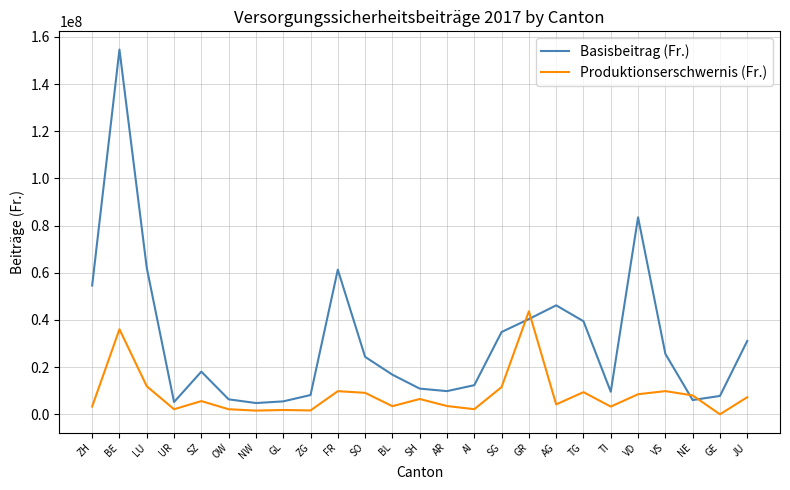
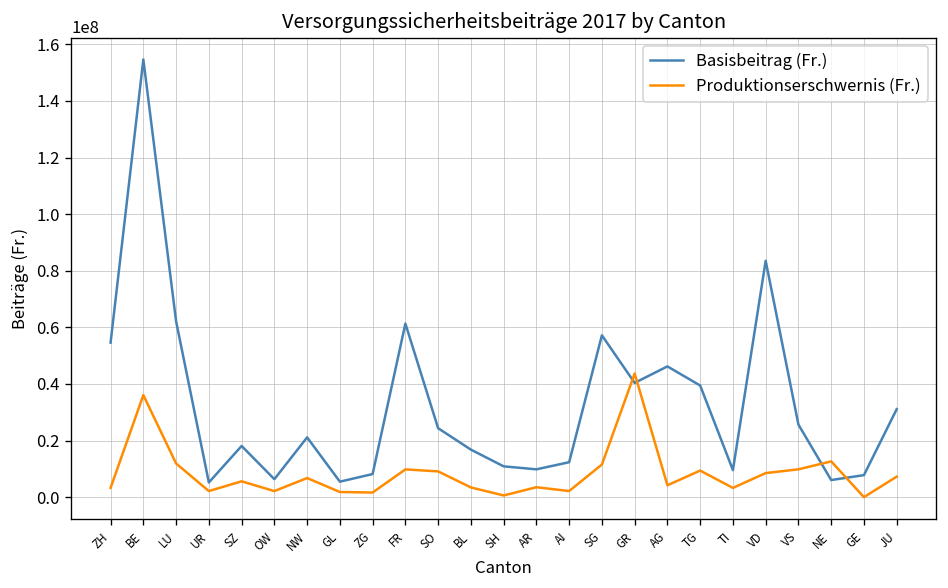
  {
    "Basisbeitrag (Fr.)": {
      "ZH": 55000000,
      "BE": 155000000,
      "LU": 62000000,
      "UR": 5000000,
      "SZ": 18000000,
      "OW": 6000000,
-     "NW": 5000000,
+     "NW": 21000000,
      "GL": 5000000,
      "ZG": 8000000,
      "FR": 61000000,
      "SO": 24000000,
      "BL": 17000000,
      "SH": 11000000,
      "AR": 10000000,
      "AI": 12000000,
-     "SG": 35000000,
+     "SG": 57000000,
      "GR": 40000000,
      "AG": 46000000,
      "TG": 39000000,
      "TI": 10000000,
      "VD": 84000000,
      "VS": 26000000,
      "NE": 6000000,
      "GE": 8000000,
      "JU": 31000000
    },
    "Produktionserschwernis (Fr.)": {
      "ZH": 3000000,
      "BE": 36000000,
      "LU": 12000000,
      "UR": 2000000,
      "SZ": 6000000,
      "OW": 2000000,
-     "NW": 2000000,
+     "NW": 7000000,
      "GL": 2000000,
      "ZG": 2000000,
      "FR": 10000000,
      "SO": 9000000,
      "BL": 3000000,
-     "SH": 6000000,
+     "SH": 1000000,
      "AR": 4000000,
      "AI": 2000000,
      "SG": 12000000,
      "GR": 44000000,
      "AG": 4000000,
      "TG": 9000000,
      "TI": 3000000,
      "VD": 9000000,
      "VS": 10000000,
-     "NE": 8000000,
+     "NE": 13000000,
      "GE": 0,
      "JU": 7000000
    }
  }
